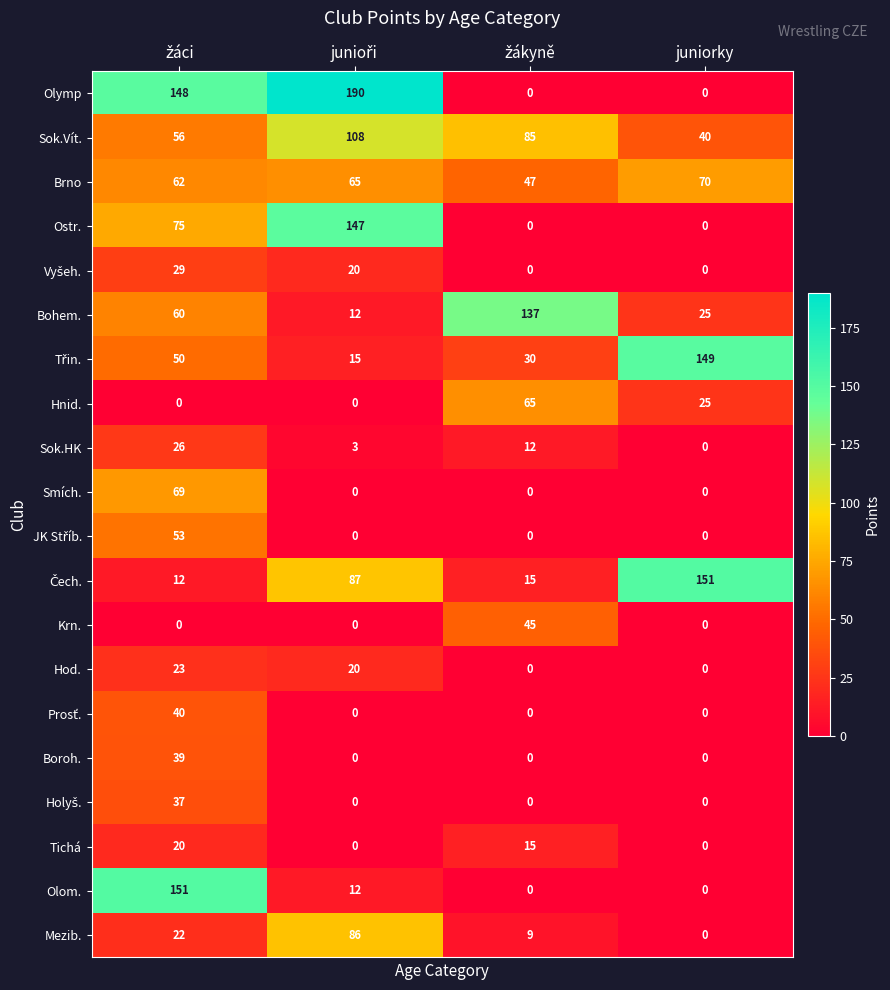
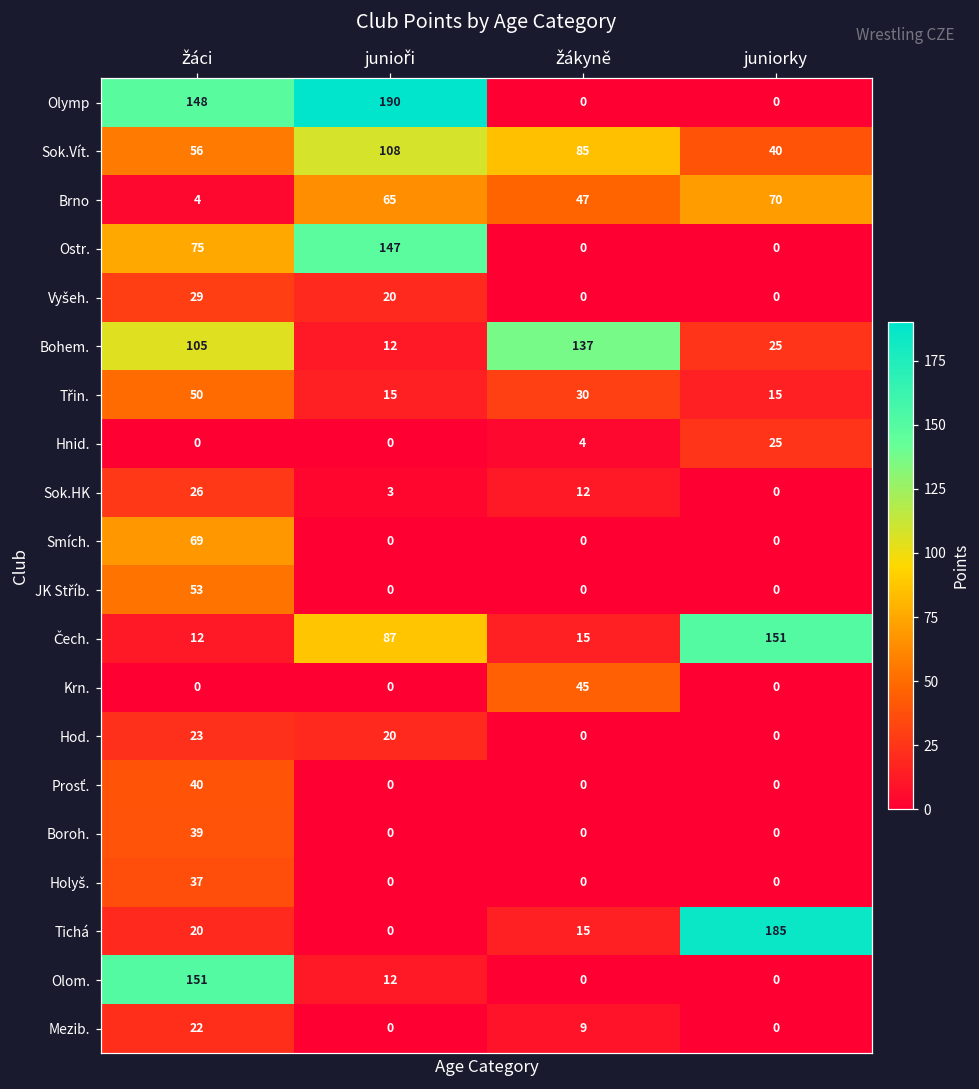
  {
    "Olymp": {
      "žáci": 148,
      "junioři": 190,
      "žákyně": 0,
      "juniorky": 0
    },
    "Sok.Vít.": {
      "žáci": 56,
      "junioři": 108,
      "žákyně": 85,
      "juniorky": 40
    },
    "Brno": {
-     "žáci": 62,
+     "žáci": 4,
      "junioři": 65,
      "žákyně": 47,
      "juniorky": 70
    },
    "Ostr.": {
      "žáci": 75,
      "junioři": 147,
      "žákyně": 0,
      "juniorky": 0
    },
    "Vyšeh.": {
      "žáci": 29,
      "junioři": 20,
      "žákyně": 0,
      "juniorky": 0
    },
    "Bohem.": {
-     "žáci": 60,
+     "žáci": 105,
      "junioři": 12,
      "žákyně": 137,
      "juniorky": 25
    },
    "Třin.": {
      "žáci": 50,
      "junioři": 15,
      "žákyně": 30,
-     "juniorky": 149
+     "juniorky": 15
    },
    "Hnid.": {
      "žáci": 0,
      "junioři": 0,
-     "žákyně": 65,
+     "žákyně": 4,
      "juniorky": 25
    },
    "Sok.HK": {
      "žáci": 26,
      "junioři": 3,
      "žákyně": 12,
      "juniorky": 0
    },
    "Smích.": {
      "žáci": 69,
      "junioři": 0,
      "žákyně": 0,
      "juniorky": 0
    },
    "JK Stříb.": {
      "žáci": 53,
      "junioři": 0,
      "žákyně": 0,
      "juniorky": 0
    },
    "Čech.": {
      "žáci": 12,
      "junioři": 87,
      "žákyně": 15,
      "juniorky": 151
    },
    "Krn.": {
      "žáci": 0,
      "junioři": 0,
      "žákyně": 45,
      "juniorky": 0
    },
    "Hod.": {
      "žáci": 23,
      "junioři": 20,
      "žákyně": 0,
      "juniorky": 0
    },
    "Prosť.": {
      "žáci": 40,
      "junioři": 0,
      "žákyně": 0,
      "juniorky": 0
    },
    "Boroh.": {
      "žáci": 39,
      "junioři": 0,
      "žákyně": 0,
      "juniorky": 0
    },
    "Holyš.": {
      "žáci": 37,
      "junioři": 0,
      "žákyně": 0,
      "juniorky": 0
    },
    "Tichá": {
      "žáci": 20,
      "junioři": 0,
      "žákyně": 15,
-     "juniorky": 0
+     "juniorky": 185
    },
    "Olom.": {
      "žáci": 151,
      "junioři": 12,
      "žákyně": 0,
      "juniorky": 0
    },
    "Mezib.": {
      "žáci": 22,
-     "junioři": 86,
+     "junioři": 0,
      "žákyně": 9,
      "juniorky": 0
    }
  }
